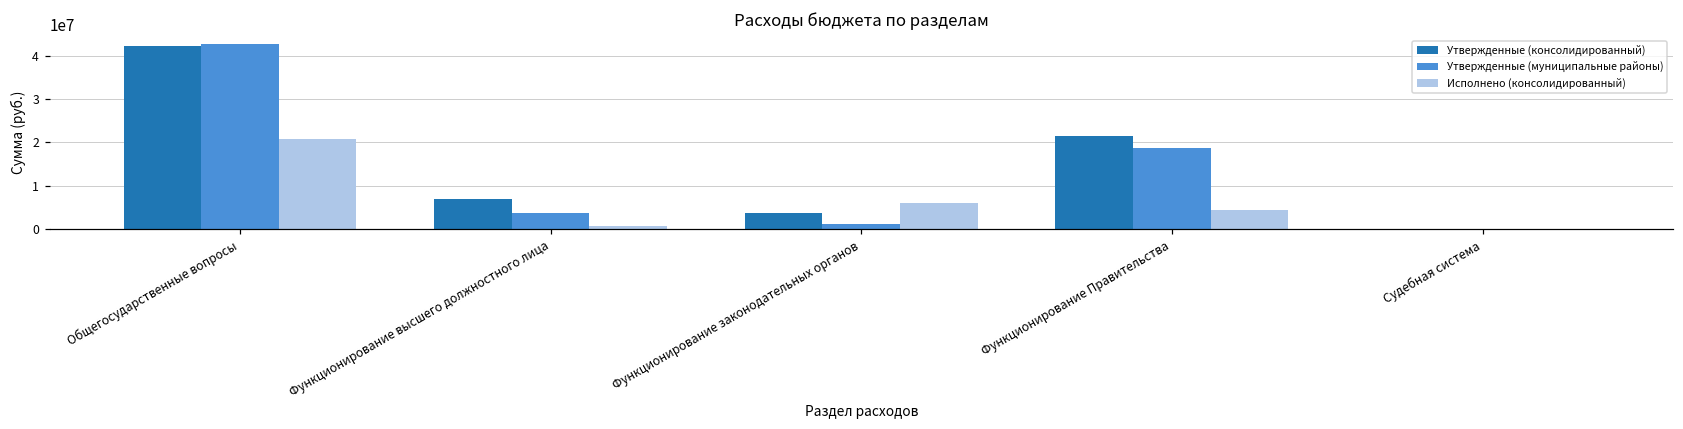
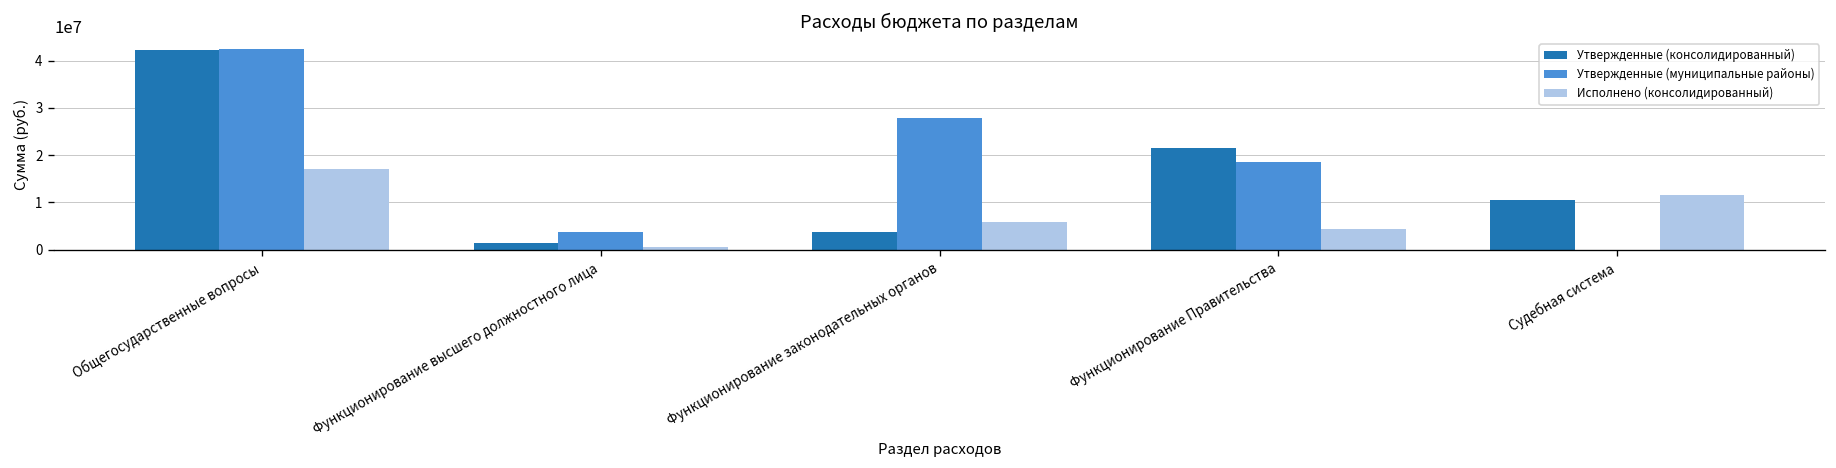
  {
    "Утвержденные (консолидированный)": {
      "Общегосударственные вопросы": 42000000,
-     "Функционирование высшего должностного лица": 7000000,
+     "Функционирование высшего должностного лица": 1000000,
      "Функционирование законодательных органов": 4000000,
      "Функционирование Правительства": 22000000,
-     "Судебная система": 0
+     "Судебная система": 10000000
    },
    "Утвержденные (муниципальные районы)": {
      "Общегосударственные вопросы": 43000000,
      "Функционирование высшего должностного лица": 4000000,
-     "Функционирование законодательных органов": 1000000,
+     "Функционирование законодательных органов": 28000000,
      "Функционирование Правительства": 19000000
    },
    "Исполнено (консолидированный)": {
-     "Общегосударственные вопросы": 21000000,
+     "Общегосударственные вопросы": 17000000,
      "Функционирование высшего должностного лица": 1000000,
      "Функционирование законодательных органов": 6000000,
      "Функционирование Правительства": 4000000,
-     "Судебная система": 0
+     "Судебная система": 12000000
    }
  }
